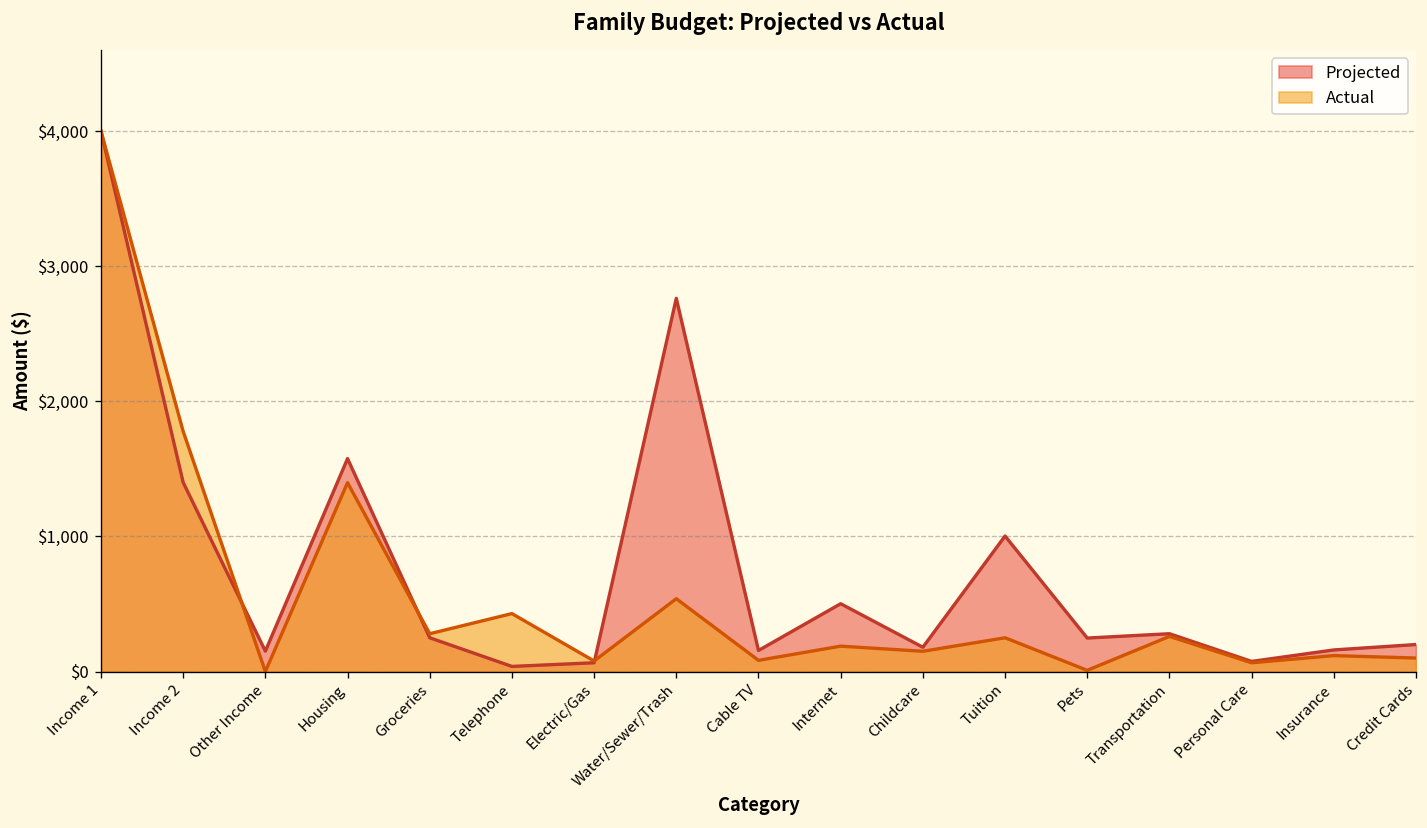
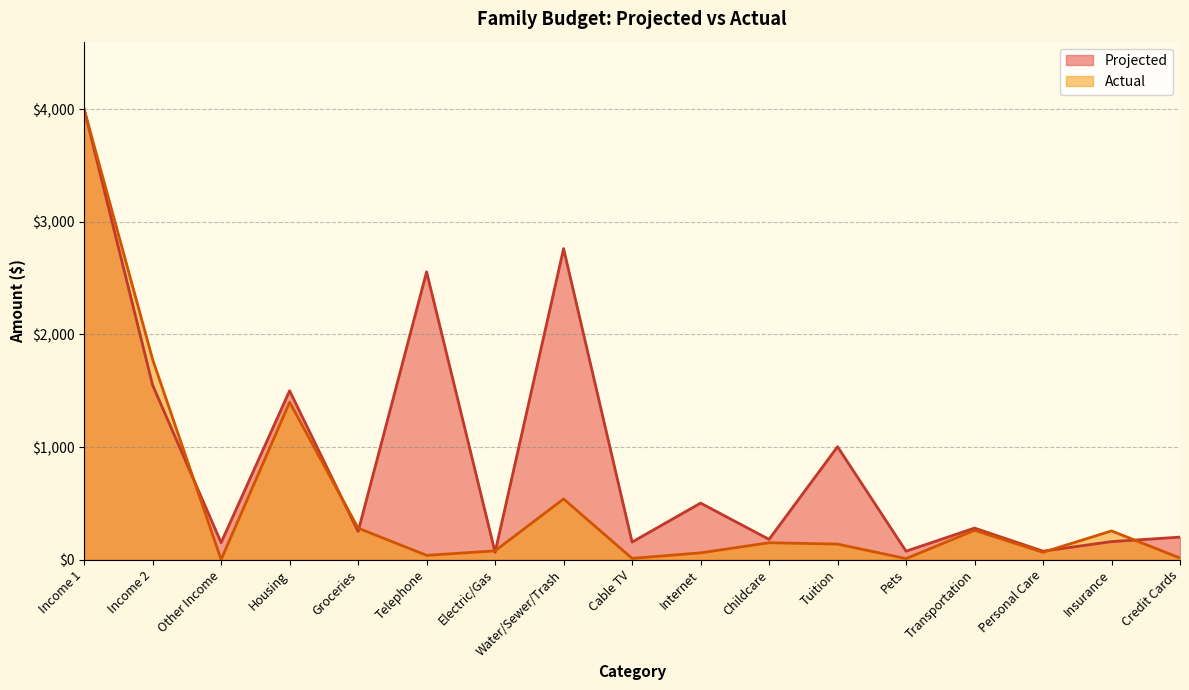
  {
    "Projected": {
-     "Income 2": "$1,400",
+     "Income 2": "$1,550",
      "Other Income": "$150",
-     "Housing": "$1,580",
+     "Housing": "$1,500",
      "Groceries": "$250",
-     "Telephone": "$40",
+     "Telephone": "$2,560",
      "Water/Sewer/Trash": "$2,760",
      "Cable TV": "$160",
      "Internet": "$500",
      "Childcare": "$180",
      "Tuition": "$1,000",
-     "Pets": "$250",
+     "Pets": "$80",
      "Insurance": "$160",
      "Credit Cards": "$200"
    },
    "Actual": {
      "Income 2": "$1,780",
      "Other Income": "$0",
      "Housing": "$1,400",
      "Groceries": "$280",
-     "Telephone": "$430",
+     "Telephone": "$40",
      "Water/Sewer/Trash": "$540",
-     "Cable TV": "$80",
-     "Internet": "$190",
+     "Cable TV": "$10",
+     "Internet": "$60",
      "Childcare": "$150",
-     "Tuition": "$250",
+     "Tuition": "$140",
      "Pets": "$10",
-     "Insurance": "$120",
-     "Credit Cards": "$100"
+     "Insurance": "$260",
+     "Credit Cards": "$10"
    }
  }
